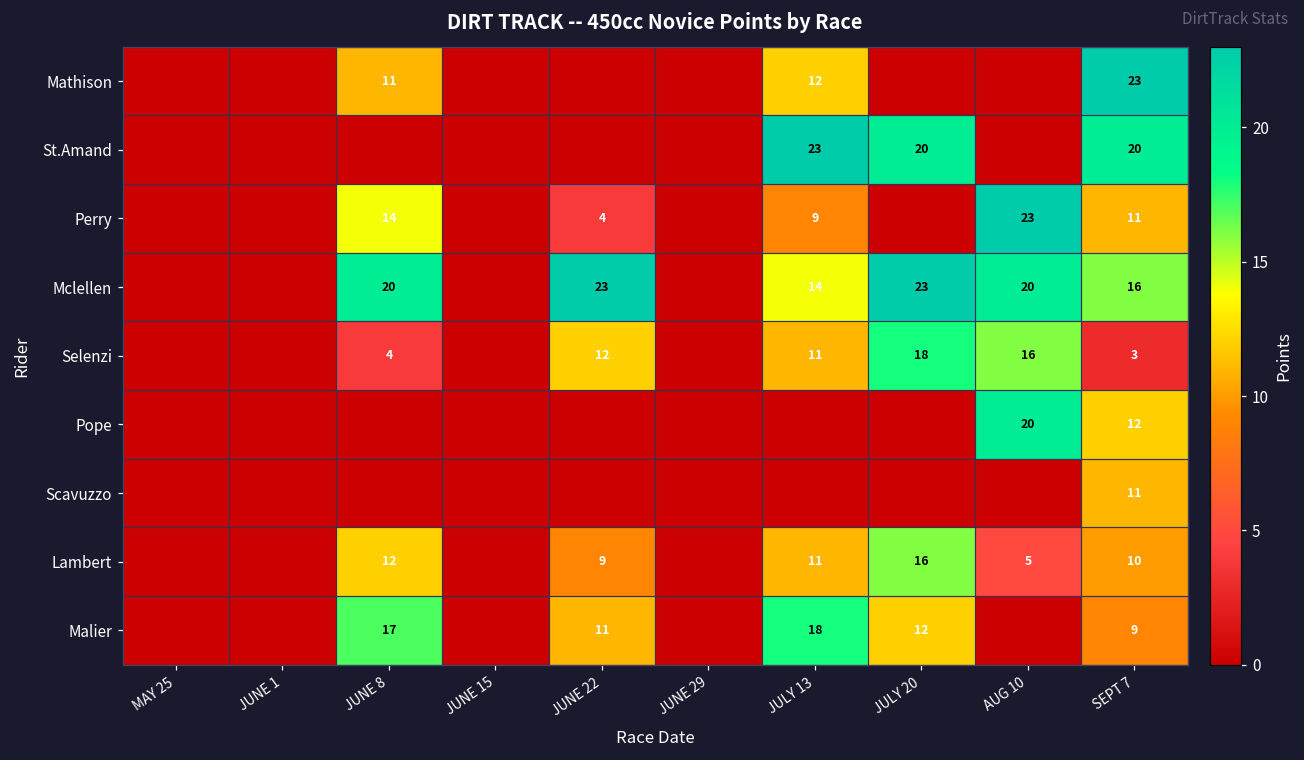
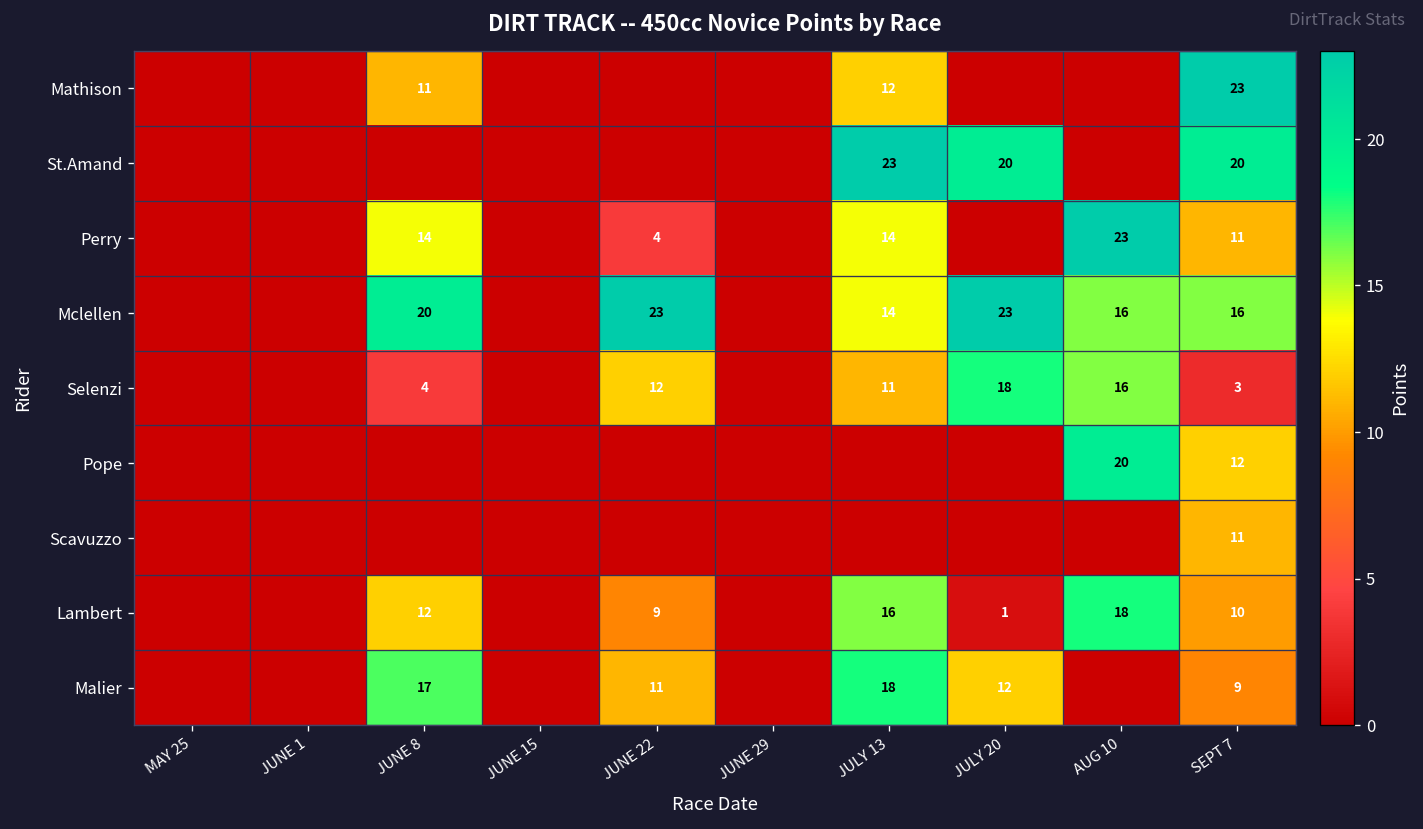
  {
    "Mathison": {
      "JUNE 8": 11,
      "JULY 13": 12,
      "SEPT 7": 23
    },
    "St.Amand": {
      "JULY 13": 23,
      "JULY 20": 20,
      "SEPT 7": 20
    },
    "Perry": {
      "JUNE 8": 14,
      "JUNE 22": 4,
-     "JULY 13": 9,
+     "JULY 13": 14,
      "AUG 10": 23,
      "SEPT 7": 11
    },
    "Mclellen": {
      "JUNE 8": 20,
      "JUNE 22": 23,
      "JULY 13": 14,
      "JULY 20": 23,
-     "AUG 10": 20,
+     "AUG 10": 16,
      "SEPT 7": 16
    },
    "Selenzi": {
      "JUNE 8": 4,
      "JUNE 22": 12,
      "JULY 13": 11,
      "JULY 20": 18,
      "AUG 10": 16,
      "SEPT 7": 3
    },
    "Pope": {
      "AUG 10": 20,
      "SEPT 7": 12
    },
    "Scavuzzo": {
      "SEPT 7": 11
    },
    "Lambert": {
      "JUNE 8": 12,
      "JUNE 22": 9,
-     "JULY 13": 11,
-     "JULY 20": 16,
-     "AUG 10": 5,
+     "JULY 13": 16,
+     "JULY 20": 1,
+     "AUG 10": 18,
      "SEPT 7": 10
    },
    "Malier": {
      "JUNE 8": 17,
      "JUNE 22": 11,
      "JULY 13": 18,
      "JULY 20": 12,
      "SEPT 7": 9
    }
  }
